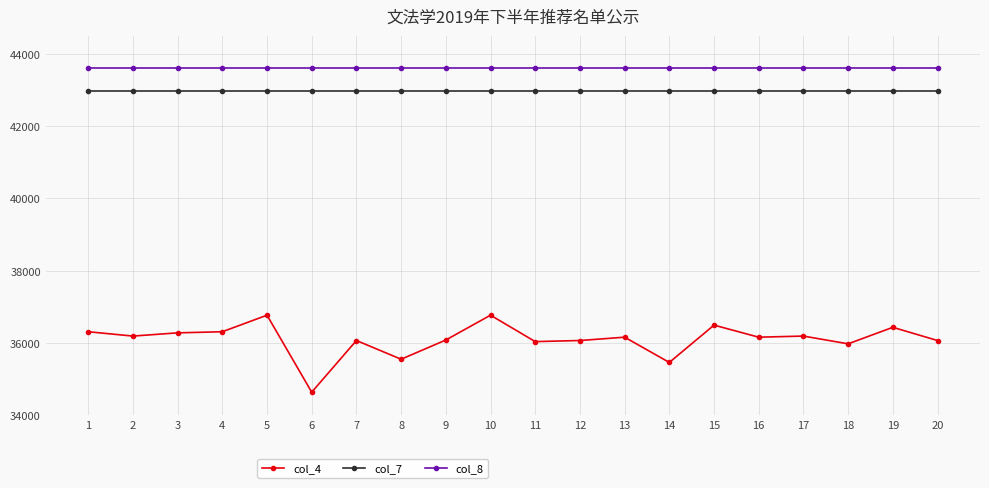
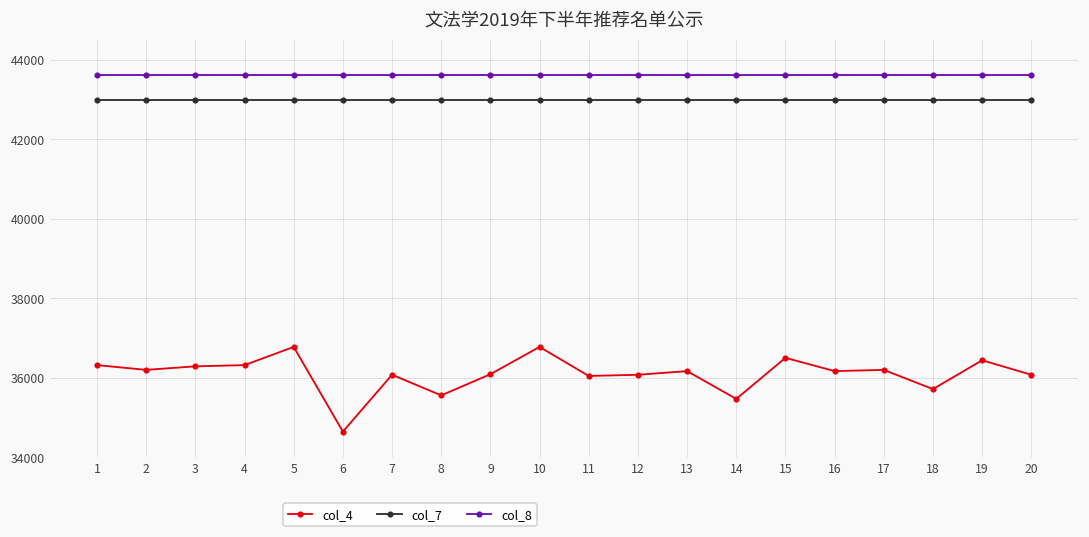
  {
    "col_4": {
      "1": 36300,
      "2": 36200,
      "3": 36300,
      "4": 36300,
      "5": 36800,
      "6": 34600,
      "7": 36100,
      "8": 35600,
      "9": 36100,
      "10": 36800,
      "11": 36000,
      "12": 36100,
      "13": 36200,
      "14": 35500,
      "15": 36500,
      "16": 36200,
      "17": 36200,
-     "18": 36000,
+     "18": 35700,
      "19": 36400,
      "20": 36100
    },
    "col_7": {
      "1": 43000,
      "2": 43000,
      "3": 43000,
      "4": 43000,
      "5": 43000,
      "6": 43000,
      "7": 43000,
      "8": 43000,
      "9": 43000,
      "10": 43000,
      "11": 43000,
      "12": 43000,
      "13": 43000,
      "14": 43000,
      "15": 43000,
      "16": 43000,
      "17": 43000,
      "18": 43000,
      "19": 43000,
      "20": 43000
    },
    "col_8": {
      "1": 43600,
      "2": 43600,
      "3": 43600,
      "4": 43600,
      "5": 43600,
      "6": 43600,
      "7": 43600,
      "8": 43600,
      "9": 43600,
      "10": 43600,
      "11": 43600,
      "12": 43600,
      "13": 43600,
      "14": 43600,
      "15": 43600,
      "16": 43600,
      "17": 43600,
      "18": 43600,
      "19": 43600,
      "20": 43600
    }
  }
